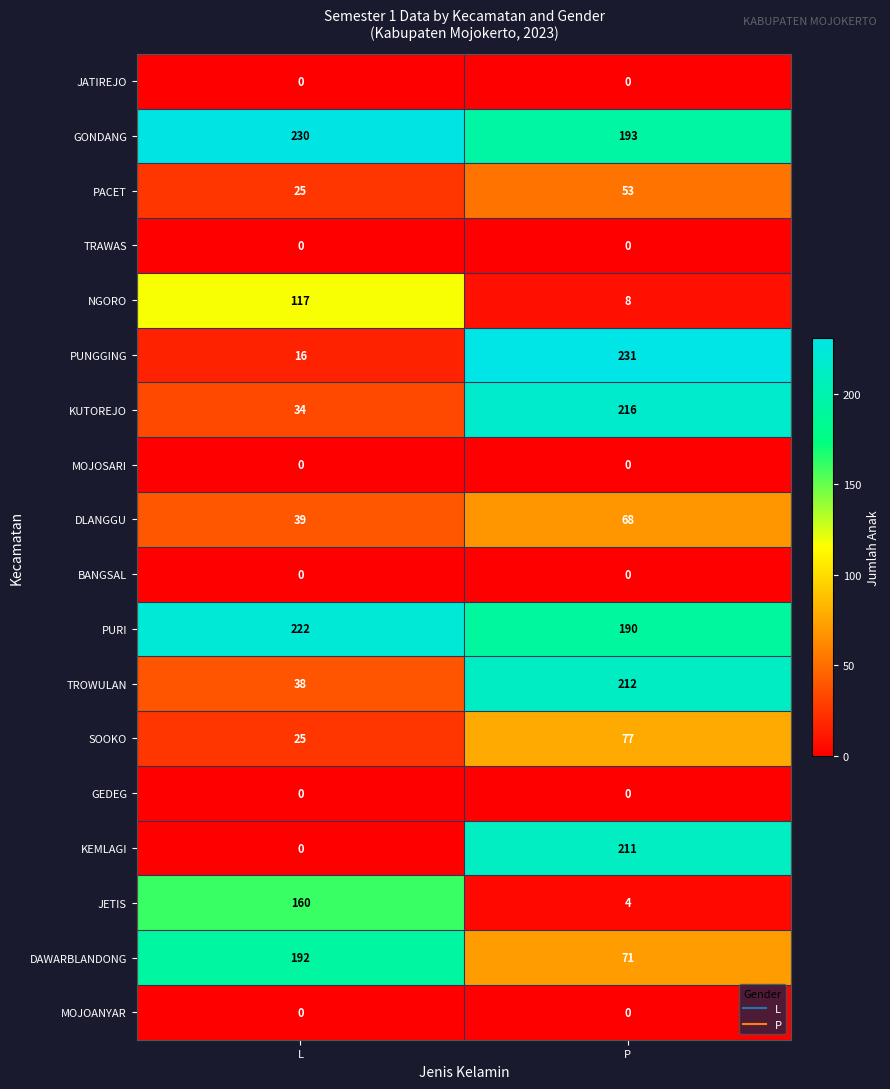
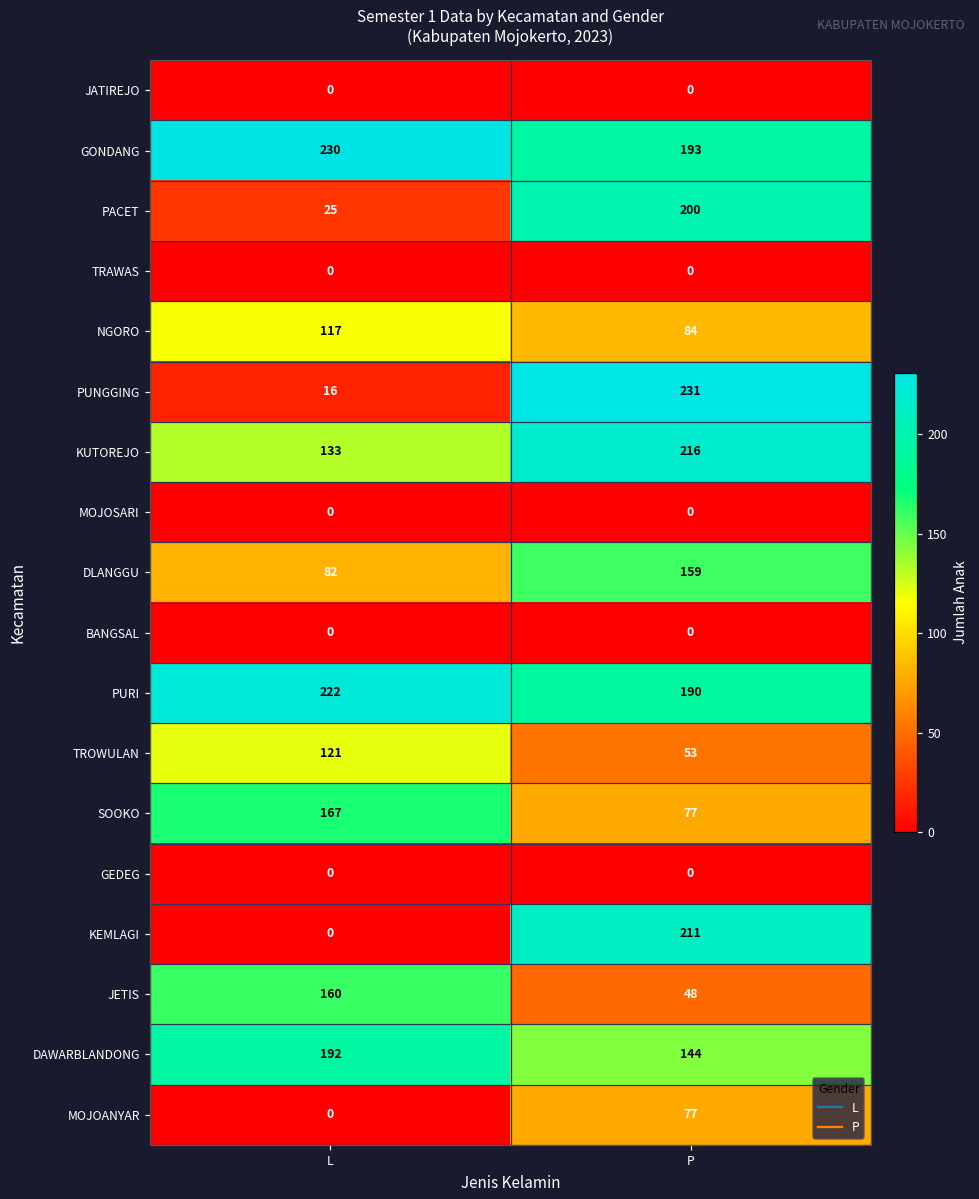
  {
    "JATIREJO": {
      "L": 0,
      "P": 0
    },
    "GONDANG": {
      "L": 230,
      "P": 193
    },
    "PACET": {
      "L": 25,
-     "P": 53
+     "P": 200
    },
    "TRAWAS": {
      "L": 0,
      "P": 0
    },
    "NGORO": {
      "L": 117,
-     "P": 8
+     "P": 84
    },
    "PUNGGING": {
      "L": 16,
      "P": 231
    },
    "KUTOREJO": {
-     "L": 34,
+     "L": 133,
      "P": 216
    },
    "MOJOSARI": {
      "L": 0,
      "P": 0
    },
    "DLANGGU": {
-     "L": 39,
-     "P": 68
+     "L": 82,
+     "P": 159
    },
    "BANGSAL": {
      "L": 0,
      "P": 0
    },
    "PURI": {
      "L": 222,
      "P": 190
    },
    "TROWULAN": {
-     "L": 38,
-     "P": 212
+     "L": 121,
+     "P": 53
    },
    "SOOKO": {
-     "L": 25,
+     "L": 167,
      "P": 77
    },
    "GEDEG": {
      "L": 0,
      "P": 0
    },
    "KEMLAGI": {
      "L": 0,
      "P": 211
    },
    "JETIS": {
      "L": 160,
-     "P": 4
+     "P": 48
    },
    "DAWARBLANDONG": {
      "L": 192,
-     "P": 71
+     "P": 144
    },
    "MOJOANYAR": {
      "L": 0,
-     "P": 0
+     "P": 77
    }
  }
